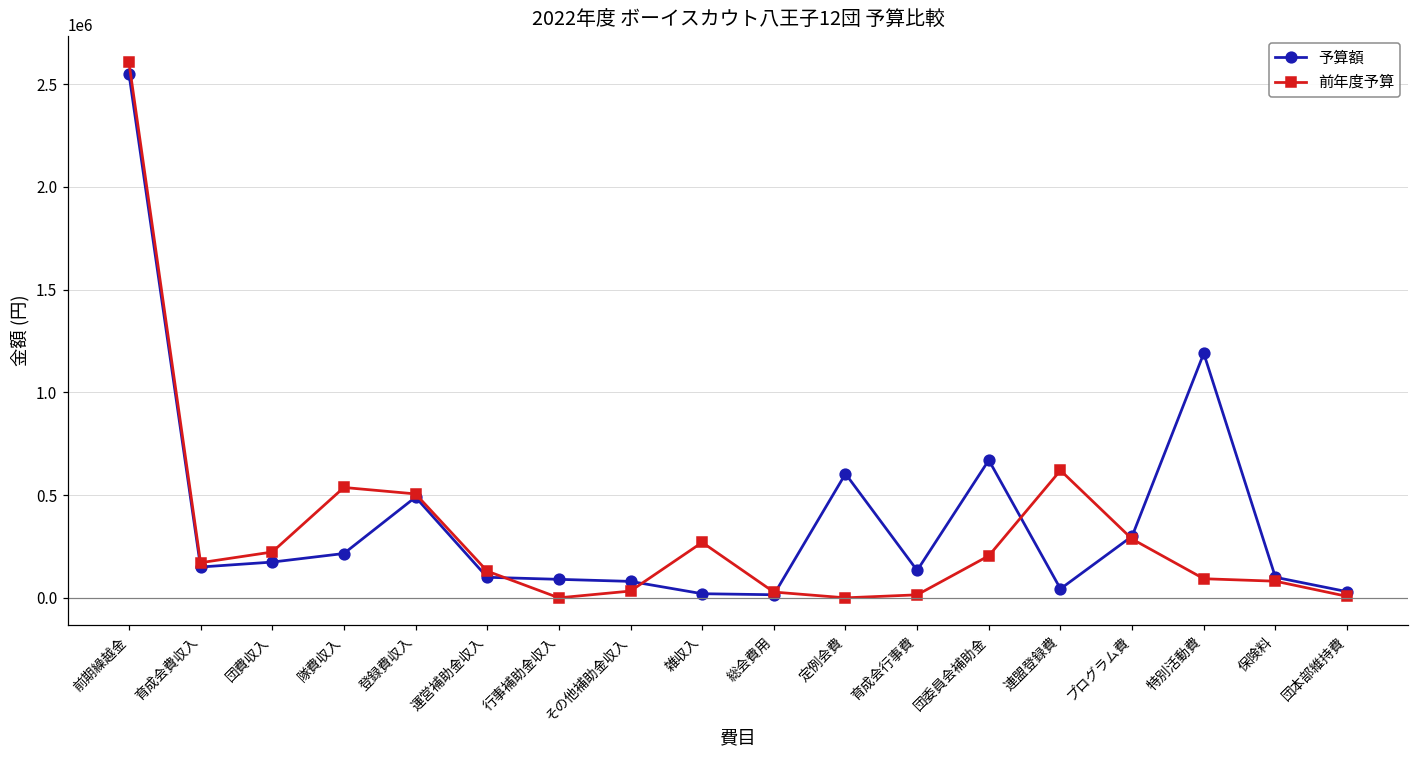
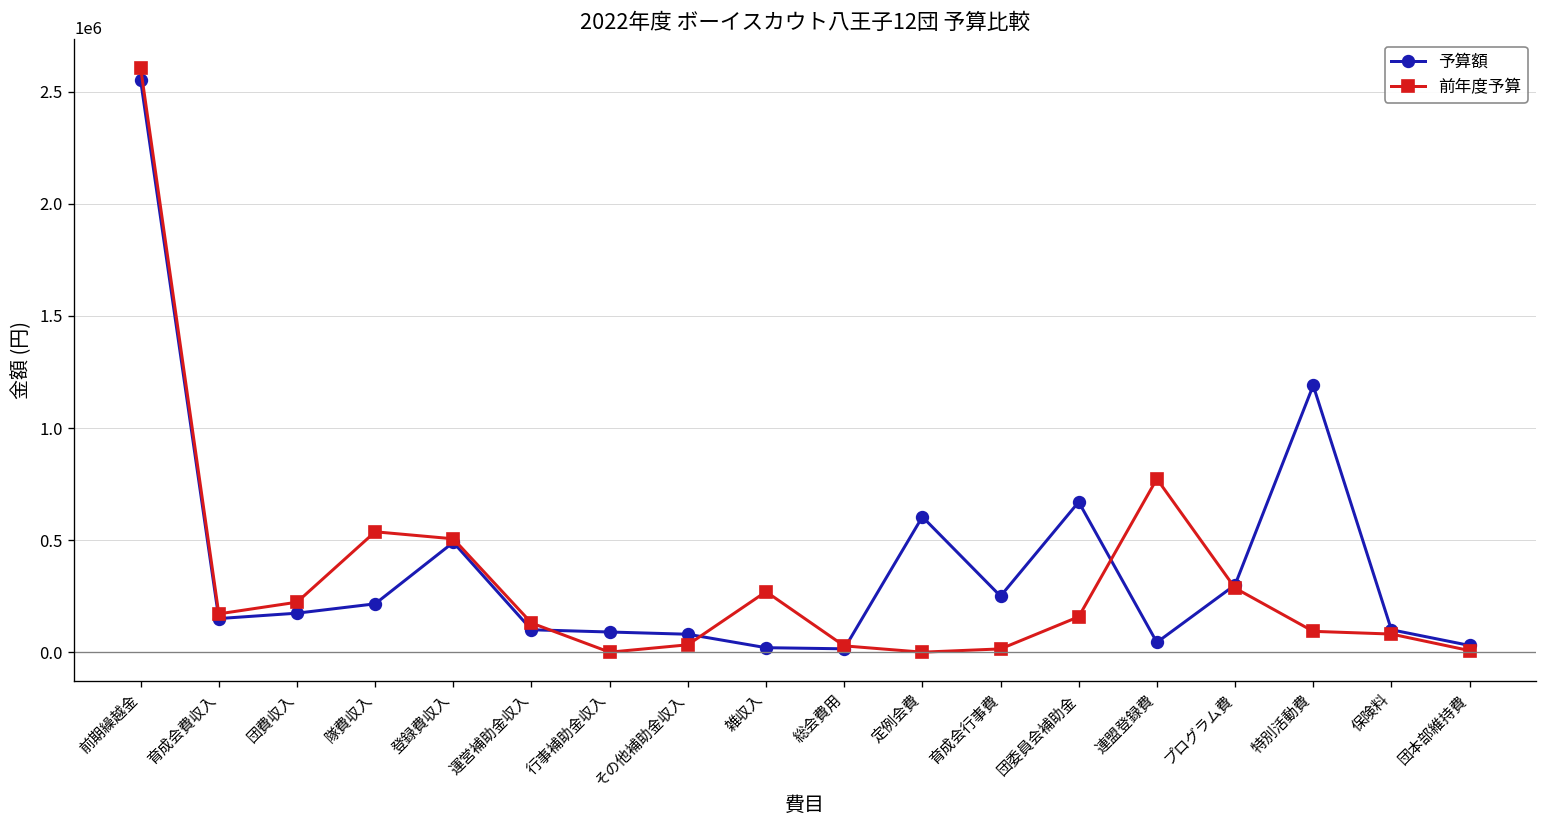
  {
    "予算額": {
      "前期繰越金": 2550000,
      "育成会費収入": 150000,
      "団費収入": 170000,
      "隊費収入": 220000,
      "登録費収入": 490000,
      "運営補助金収入": 100000,
      "行事補助金収入": 90000,
      "その他補助金収入": 80000,
      "雑収入": 20000,
      "定例会費": 600000,
-     "育成会行事費": 130000,
+     "育成会行事費": 250000,
      "団委員会補助金": 670000,
      "連盟登録費": 40000,
      "プログラム費": 300000,
      "特別活動費": 1190000,
      "保険料": 100000,
      "団本部維持費": 30000
    },
    "前年度予算": {
      "前期繰越金": 2610000,
      "育成会費収入": 170000,
      "団費収入": 220000,
      "隊費収入": 540000,
      "登録費収入": 510000,
      "運営補助金収入": 130000,
      "行事補助金収入": 0,
      "その他補助金収入": 30000,
      "雑収入": 270000,
      "定例会費": 0,
      "育成会行事費": 10000,
-     "団委員会補助金": 200000,
-     "連盟登録費": 620000,
+     "団委員会補助金": 160000,
+     "連盟登録費": 770000,
      "プログラム費": 290000,
      "特別活動費": 90000,
      "保険料": 80000,
      "団本部維持費": 10000
    }
  }
